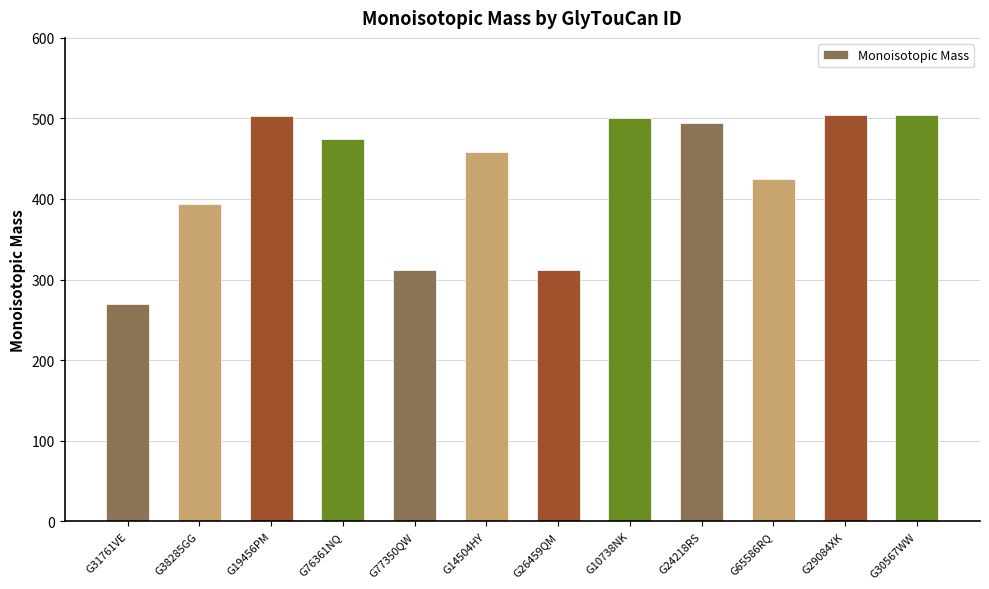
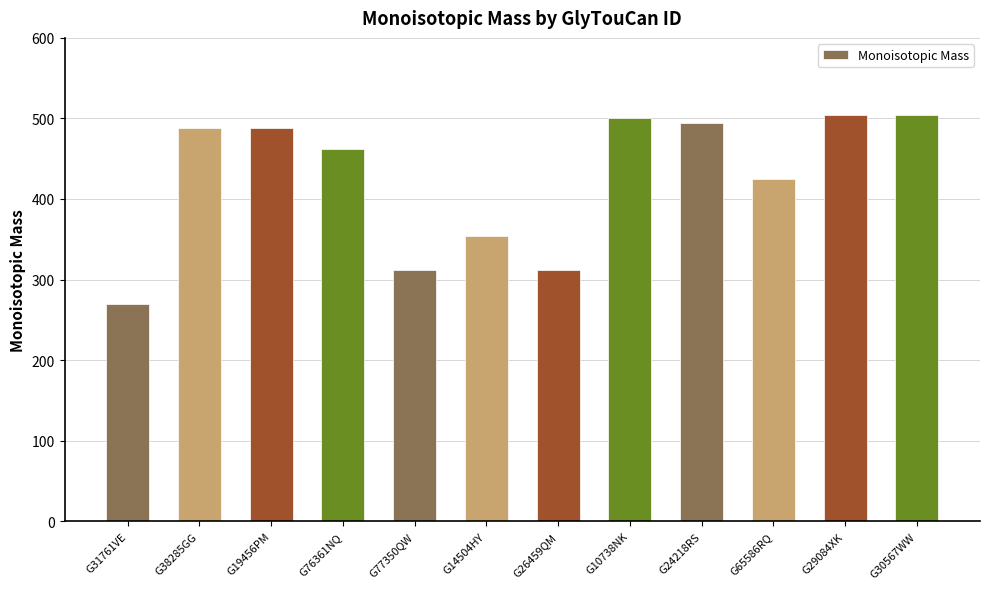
  {
    "G31761VE": 270,
-   "G38285GG": 390,
-   "G19456PM": 500,
-   "G76361NQ": 470,
+   "G38285GG": 490,
+   "G19456PM": 490,
+   "G76361NQ": 460,
    "G77350QW": 310,
-   "G14504HY": 460,
+   "G14504HY": 350,
    "G26459QM": 310,
    "G10738NK": 500,
    "G24218RS": 490,
    "G65586RQ": 420,
    "G29084XK": 500,
    "G30567WW": 500
  }
